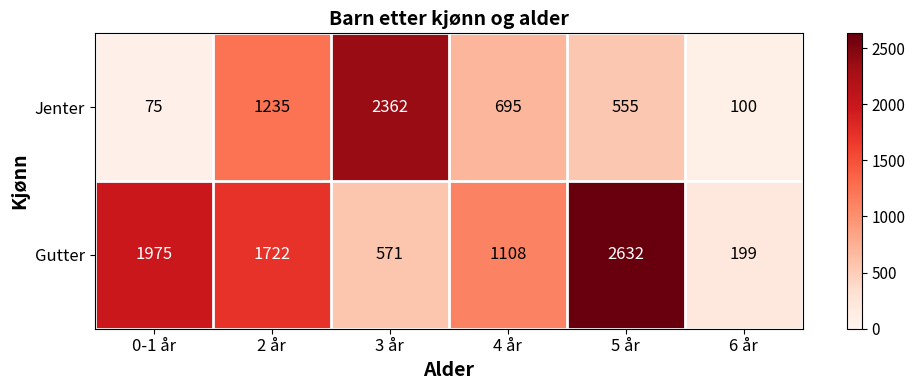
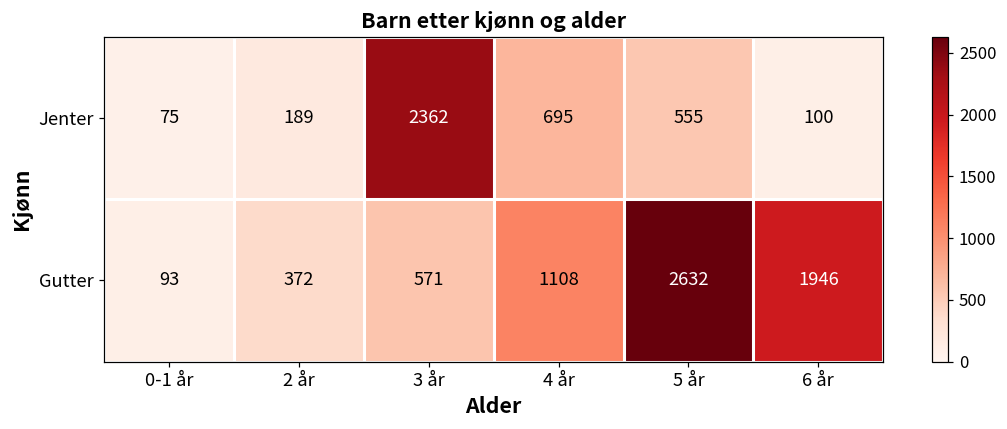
  {
    "Jenter": {
      "0-1 år": 75,
-     "2 år": 1235,
+     "2 år": 189,
      "3 år": 2362,
      "4 år": 695,
      "5 år": 555,
      "6 år": 100
    },
    "Gutter": {
-     "0-1 år": 1975,
-     "2 år": 1722,
+     "0-1 år": 93,
+     "2 år": 372,
      "3 år": 571,
      "4 år": 1108,
      "5 år": 2632,
-     "6 år": 199
+     "6 år": 1946
    }
  }
